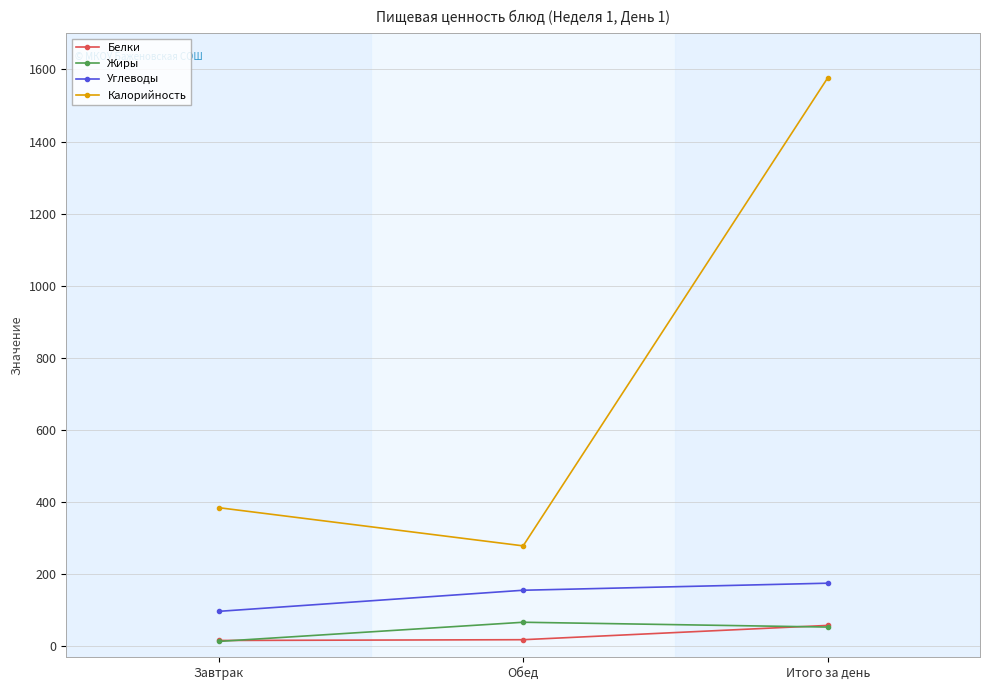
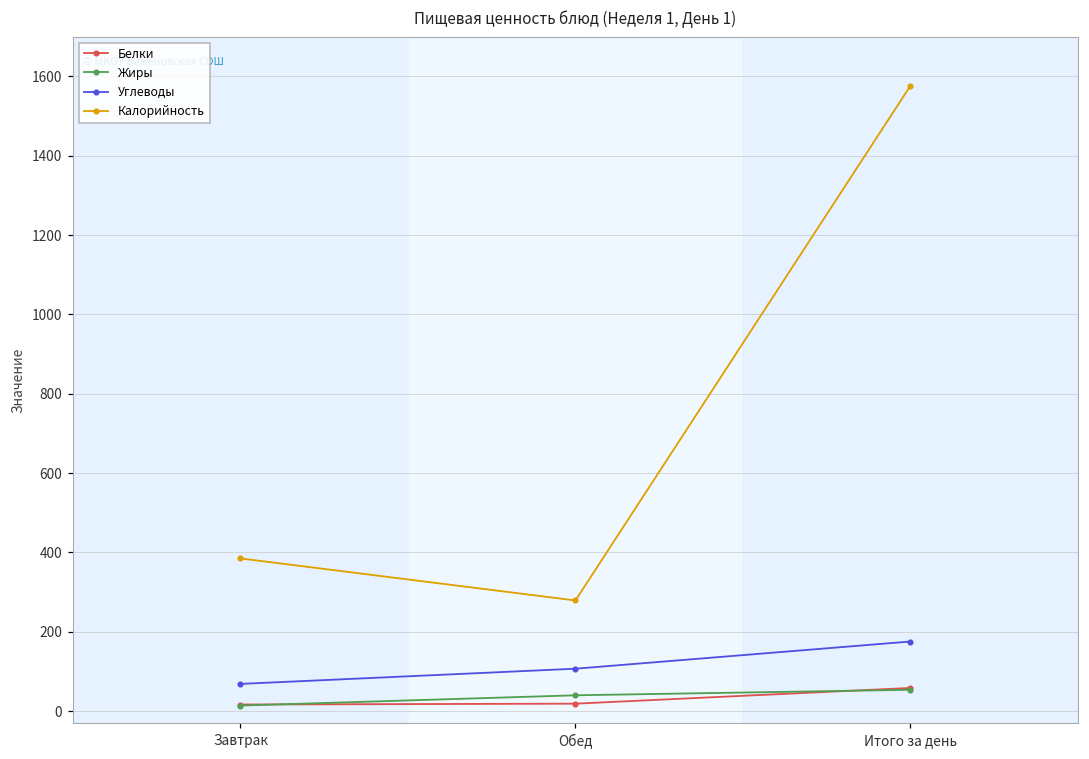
  {
    "Белки": {
      "Обед": 20
    },
    "Жиры": {
-     "Обед": 70
+     "Обед": 40
    },
    "Углеводы": {
-     "Завтрак": 100,
-     "Обед": 160,
+     "Завтрак": 70,
+     "Обед": 110,
      "Итого за день": 180
    },
    "Калорийность": {
      "Завтрак": 380,
      "Обед": 280,
      "Итого за день": 1580
    }
  }
